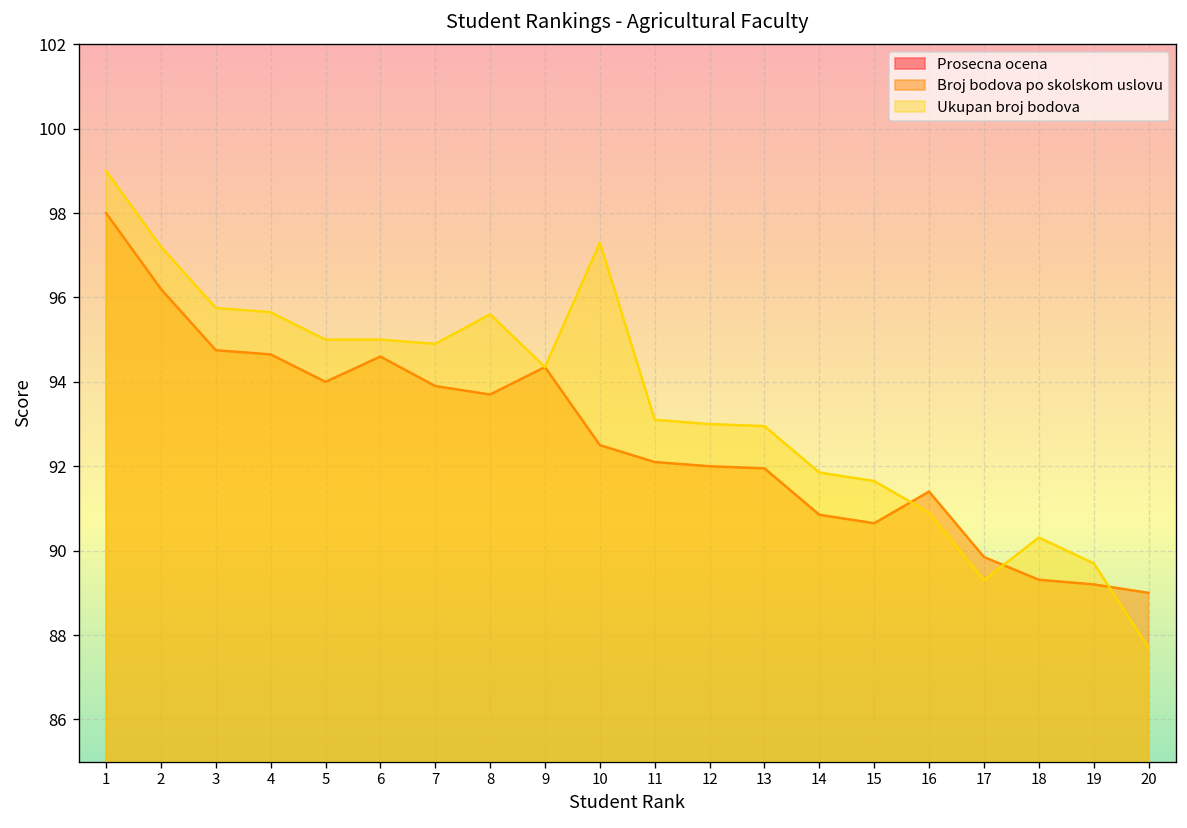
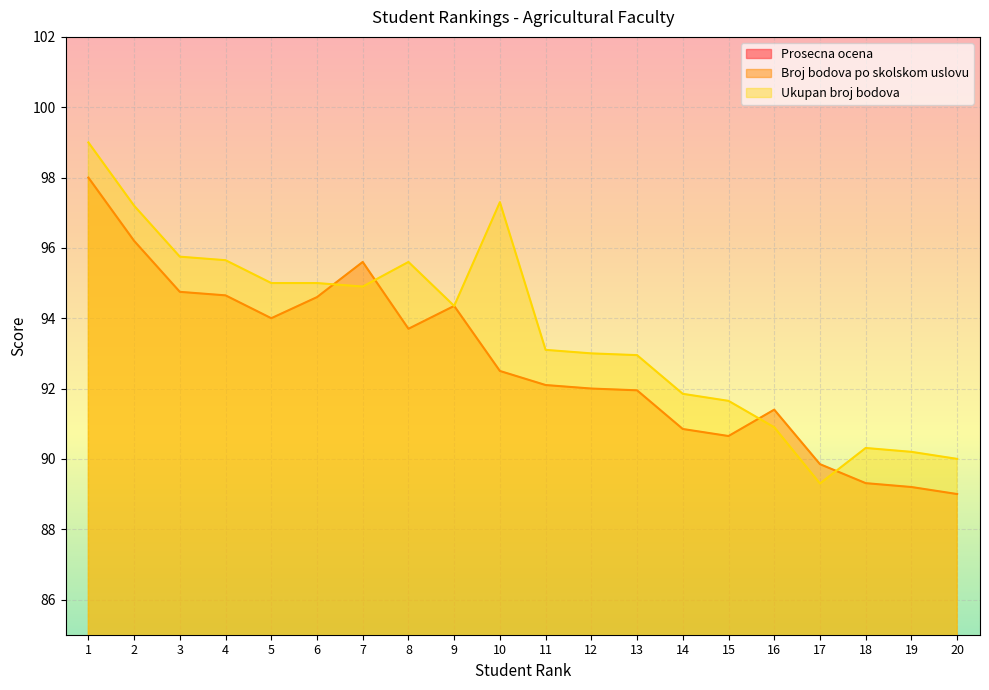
  {
    "Broj bodova po skolskom uslovu": {
      "1": 98.0,
      "2": 96.2,
      "3": 94.8,
      "4": 94.7,
      "5": 94.0,
      "6": 94.6,
-     "7": 93.9,
+     "7": 95.6,
      "8": 93.7,
      "10": 92.5,
      "11": 92.1,
      "12": 92.0,
      "13": 92.0,
      "14": 90.9,
      "15": 90.7,
      "16": 91.4,
      "17": 89.9,
      "18": 89.3,
      "19": 89.2,
      "20": 89.0
    },
    "Ukupan broj bodova": {
      "1": 99.0,
      "2": 97.2,
      "3": 95.8,
      "4": 95.7,
      "5": 95.0,
      "6": 95.0,
      "7": 94.9,
      "8": 95.6,
      "10": 97.3,
      "11": 93.1,
      "12": 93.0,
      "13": 93.0,
      "14": 91.9,
      "15": 91.7,
      "16": 90.9,
      "17": 89.3,
      "18": 90.3,
-     "19": 89.7,
-     "20": 87.7
+     "19": 90.2,
+     "20": 90.0
    }
  }
